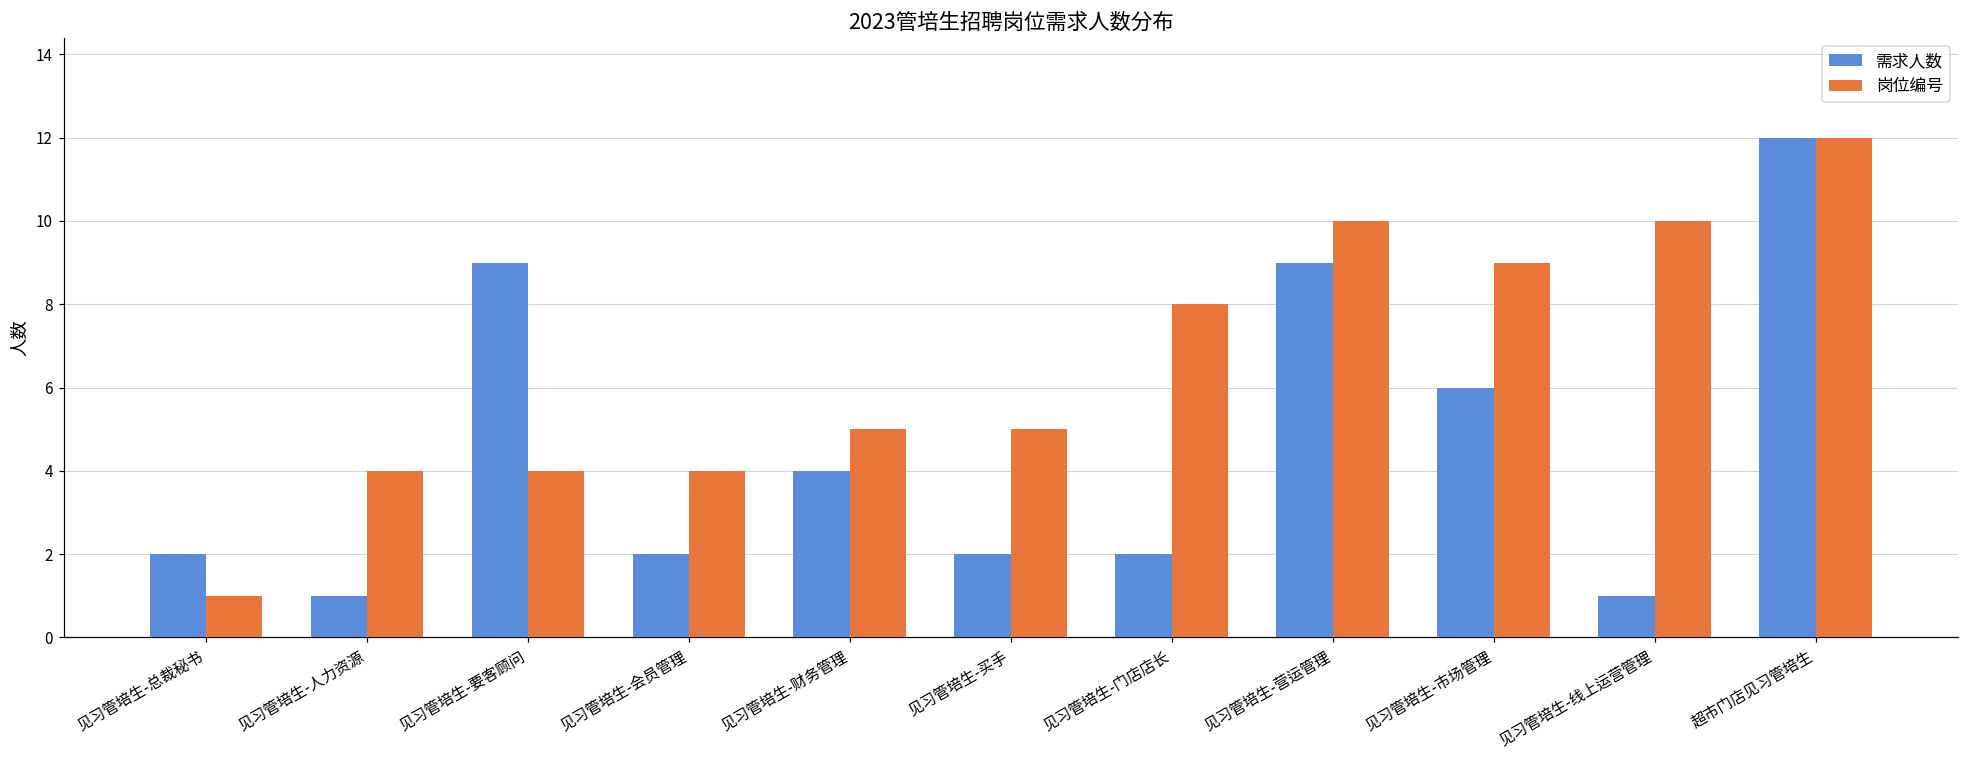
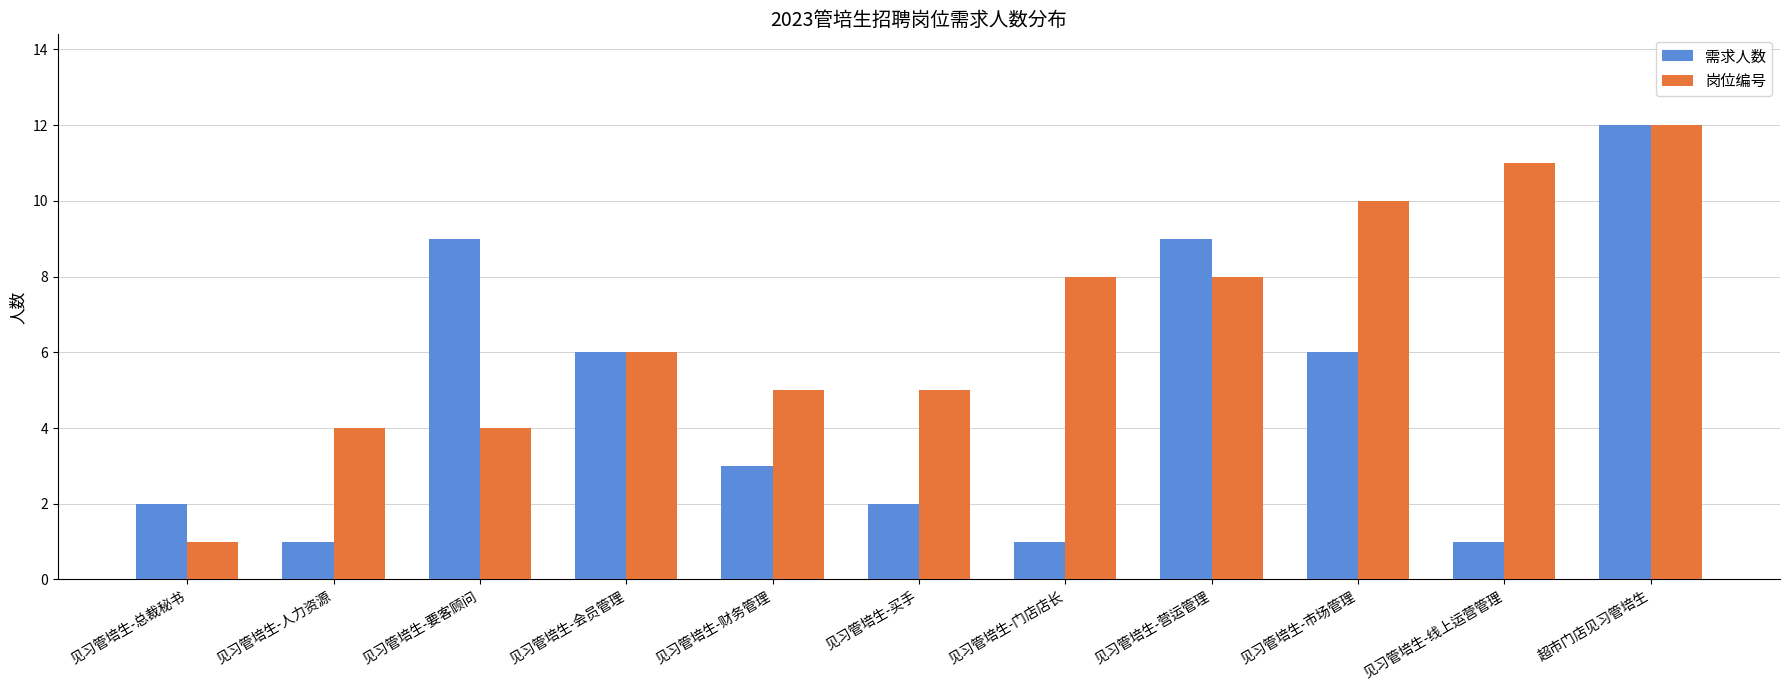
  {
    "需求人数": {
      "见习管培生-总裁秘书": 2,
      "见习管培生-人力资源": 1,
      "见习管培生-要客顾问": 9,
-     "见习管培生-会员管理": 2,
-     "见习管培生-财务管理": 4,
+     "见习管培生-会员管理": 6,
+     "见习管培生-财务管理": 3,
      "见习管培生-买手": 2,
-     "见习管培生-门店店长": 2,
+     "见习管培生-门店店长": 1,
      "见习管培生-营运管理": 9,
      "见习管培生-市场管理": 6,
      "见习管培生-线上运营管理": 1,
      "超市门店见习管培生": 12
    },
    "岗位编号": {
      "见习管培生-总裁秘书": 1,
      "见习管培生-人力资源": 4,
      "见习管培生-要客顾问": 4,
-     "见习管培生-会员管理": 4,
+     "见习管培生-会员管理": 6,
      "见习管培生-财务管理": 5,
      "见习管培生-买手": 5,
      "见习管培生-门店店长": 8,
-     "见习管培生-营运管理": 10,
-     "见习管培生-市场管理": 9,
-     "见习管培生-线上运营管理": 10,
+     "见习管培生-营运管理": 8,
+     "见习管培生-市场管理": 10,
+     "见习管培生-线上运营管理": 11,
      "超市门店见习管培生": 12
    }
  }
